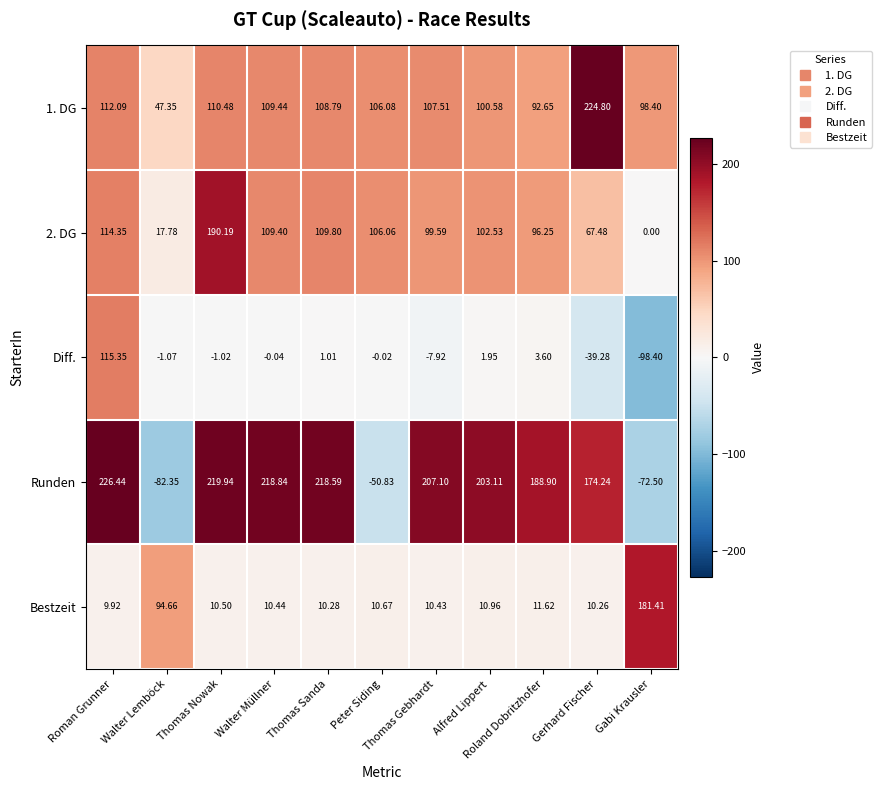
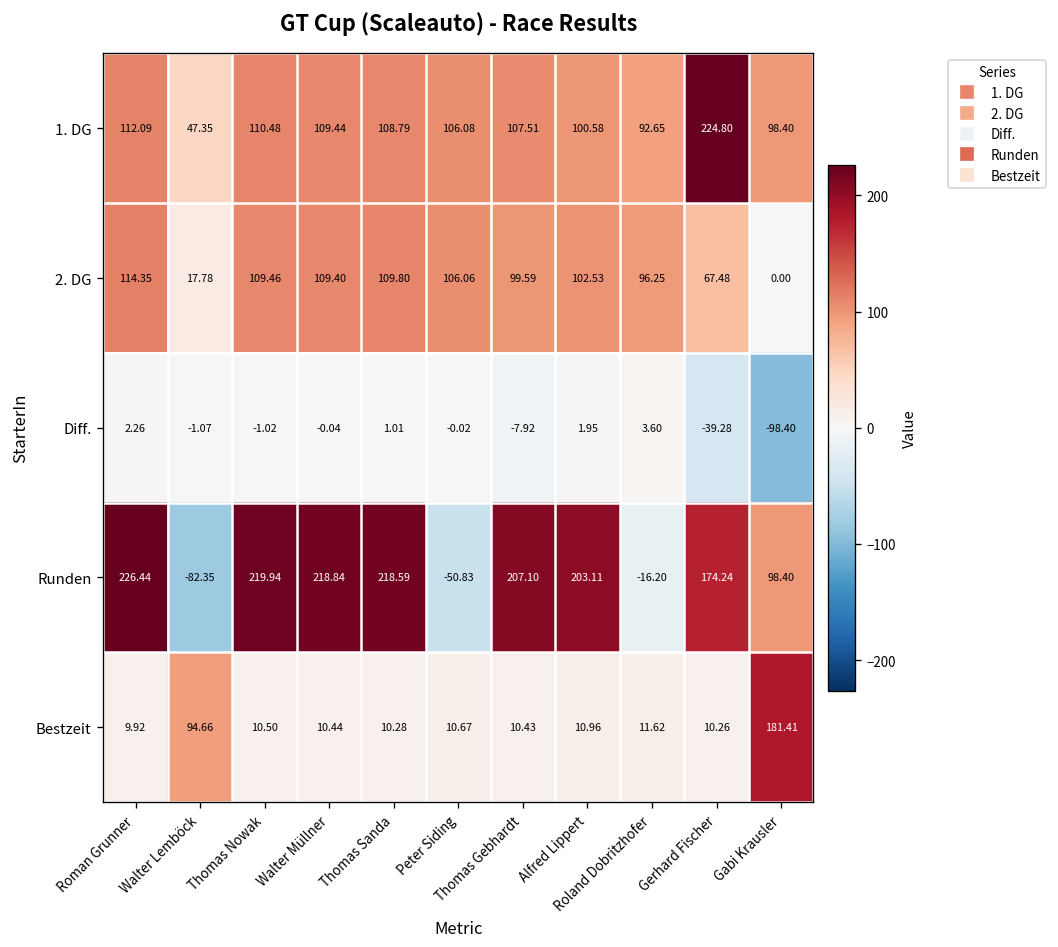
  {
    "1. DG": {
      "Roman Grunner": 112.09,
      "Walter Lemböck": 47.35,
      "Thomas Nowak": 110.48,
      "Walter Müllner": 109.44,
      "Thomas Sanda": 108.79,
      "Peter Siding": 106.08,
      "Thomas Gebhardt": 107.51,
      "Alfred Lippert": 100.58,
      "Roland Dobritzhofer": 92.65,
      "Gerhard Fischer": 224.80,
      "Gabi Krausler": 98.40
    },
    "2. DG": {
      "Roman Grunner": 114.35,
      "Walter Lemböck": 17.78,
-     "Thomas Nowak": 190.19,
+     "Thomas Nowak": 109.46,
      "Walter Müllner": 109.40,
      "Thomas Sanda": 109.80,
      "Peter Siding": 106.06,
      "Thomas Gebhardt": 99.59,
      "Alfred Lippert": 102.53,
      "Roland Dobritzhofer": 96.25,
      "Gerhard Fischer": 67.48,
      "Gabi Krausler": 0.00
    },
    "Diff.": {
-     "Roman Grunner": 115.35,
+     "Roman Grunner": 2.26,
      "Walter Lemböck": -1.07,
      "Thomas Nowak": -1.02,
      "Walter Müllner": -0.04,
      "Thomas Sanda": 1.01,
      "Peter Siding": -0.02,
      "Thomas Gebhardt": -7.92,
      "Alfred Lippert": 1.95,
      "Roland Dobritzhofer": 3.60,
      "Gerhard Fischer": -39.28,
      "Gabi Krausler": -98.40
    },
    "Runden": {
      "Roman Grunner": 226.44,
      "Walter Lemböck": -82.35,
      "Thomas Nowak": 219.94,
      "Walter Müllner": 218.84,
      "Thomas Sanda": 218.59,
      "Peter Siding": -50.83,
      "Thomas Gebhardt": 207.10,
      "Alfred Lippert": 203.11,
-     "Roland Dobritzhofer": 188.90,
+     "Roland Dobritzhofer": -16.20,
      "Gerhard Fischer": 174.24,
-     "Gabi Krausler": -72.50
+     "Gabi Krausler": 98.40
    },
    "Bestzeit": {
      "Roman Grunner": 9.92,
      "Walter Lemböck": 94.66,
      "Thomas Nowak": 10.50,
      "Walter Müllner": 10.44,
      "Thomas Sanda": 10.28,
      "Peter Siding": 10.67,
      "Thomas Gebhardt": 10.43,
      "Alfred Lippert": 10.96,
      "Roland Dobritzhofer": 11.62,
      "Gerhard Fischer": 10.26,
      "Gabi Krausler": 181.41
    }
  }
